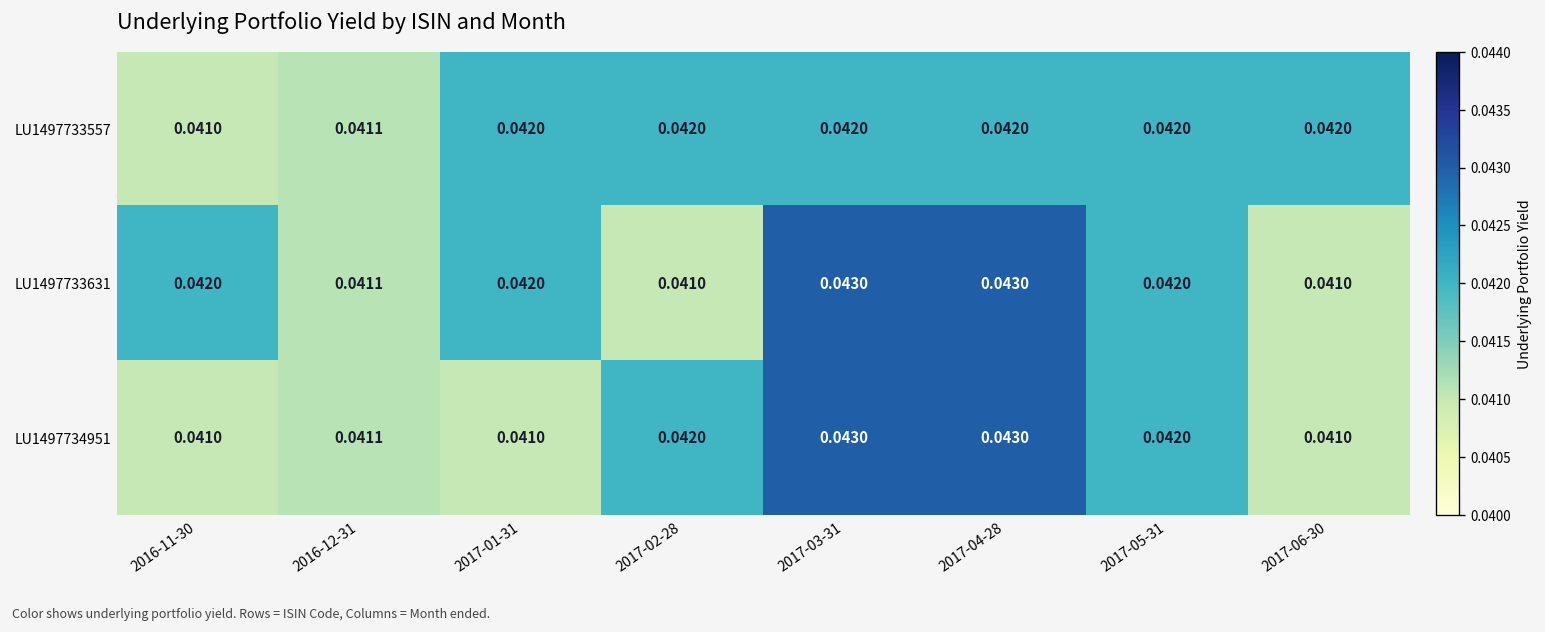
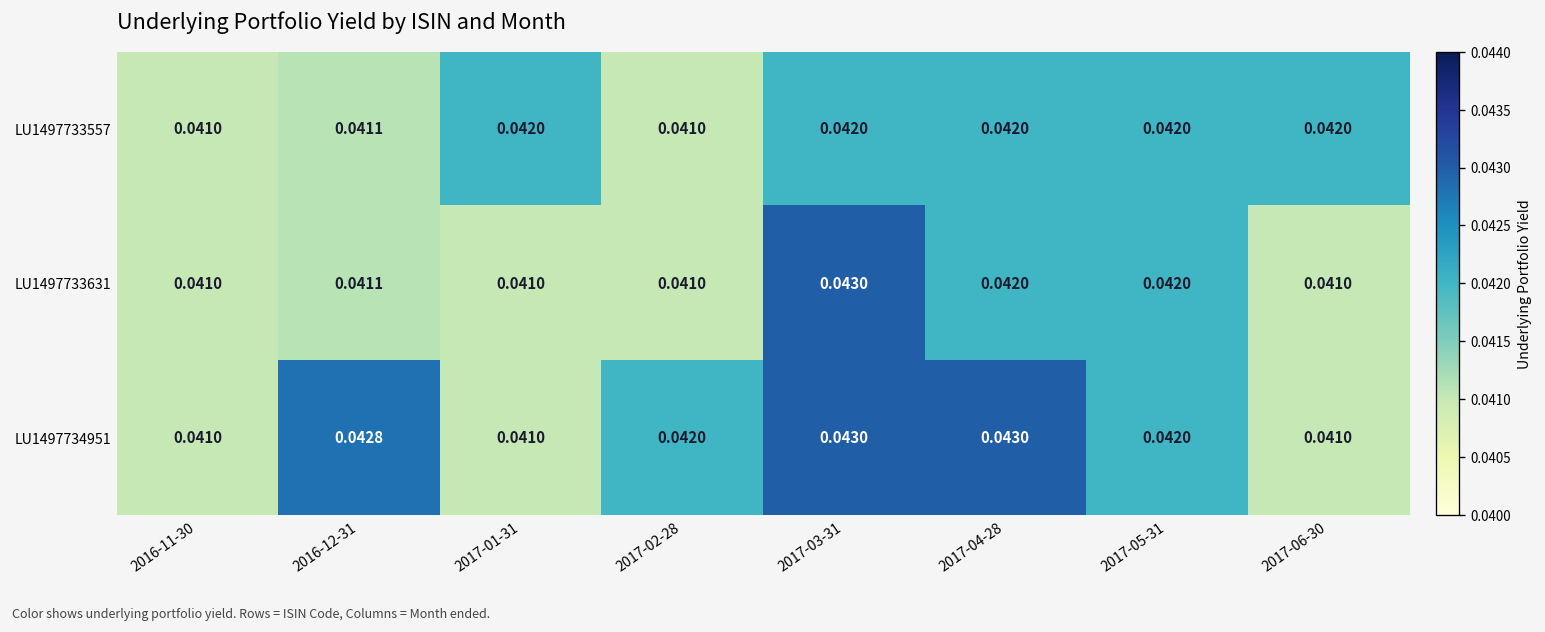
  {
    "LU1497733557": {
      "2016-11-30": 0.0410,
      "2016-12-31": 0.0411,
      "2017-01-31": 0.0420,
-     "2017-02-28": 0.0420,
+     "2017-02-28": 0.0410,
      "2017-03-31": 0.0420,
      "2017-04-28": 0.0420,
      "2017-05-31": 0.0420,
      "2017-06-30": 0.0420
    },
    "LU1497733631": {
-     "2016-11-30": 0.0420,
+     "2016-11-30": 0.0410,
      "2016-12-31": 0.0411,
-     "2017-01-31": 0.0420,
+     "2017-01-31": 0.0410,
      "2017-02-28": 0.0410,
      "2017-03-31": 0.0430,
-     "2017-04-28": 0.0430,
+     "2017-04-28": 0.0420,
      "2017-05-31": 0.0420,
      "2017-06-30": 0.0410
    },
    "LU1497734951": {
      "2016-11-30": 0.0410,
-     "2016-12-31": 0.0411,
+     "2016-12-31": 0.0428,
      "2017-01-31": 0.0410,
      "2017-02-28": 0.0420,
      "2017-03-31": 0.0430,
      "2017-04-28": 0.0430,
      "2017-05-31": 0.0420,
      "2017-06-30": 0.0410
    }
  }
